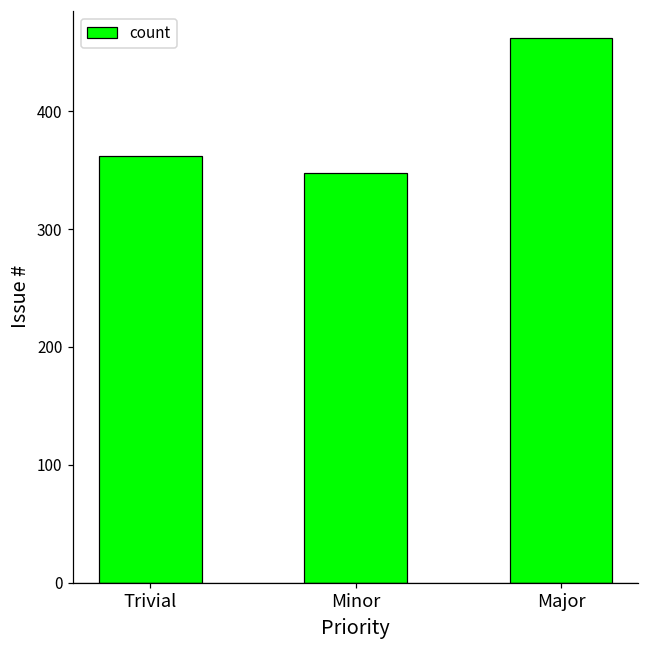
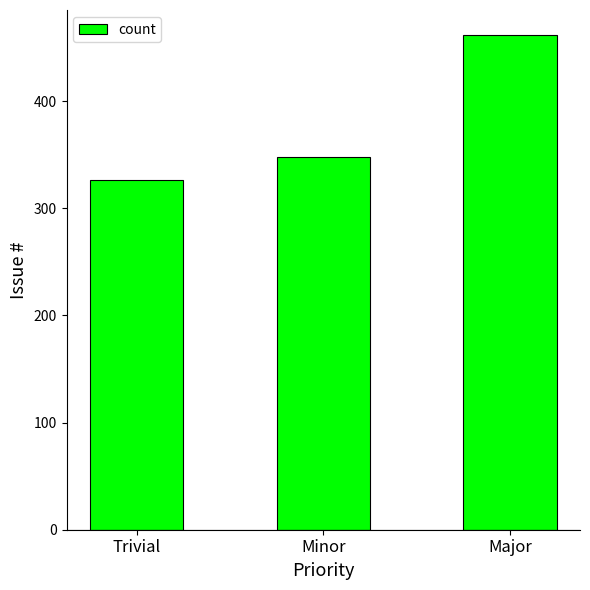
  {
-   "Trivial": 362,
+   "Trivial": 326,
    "Minor": 348,
    "Major": 462
  }
